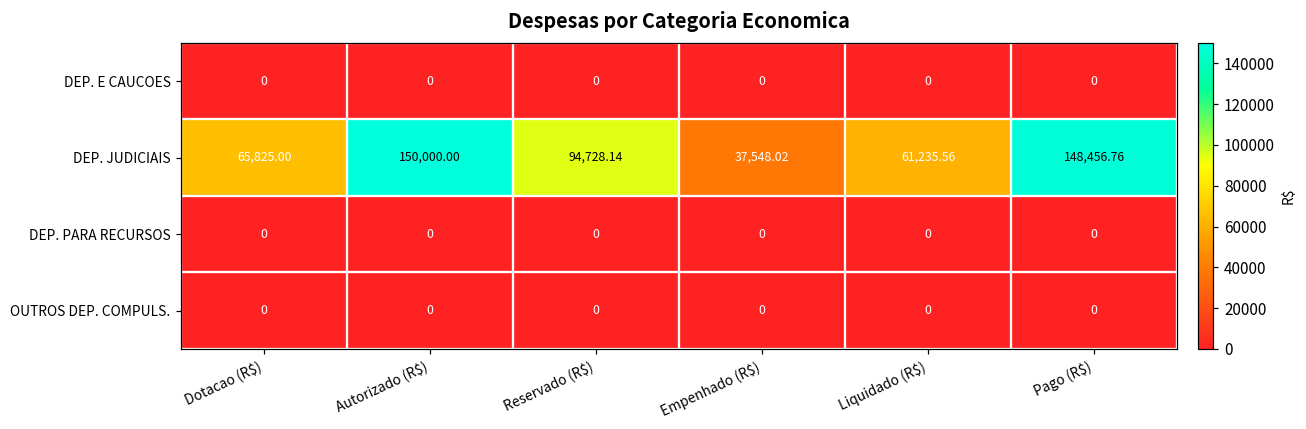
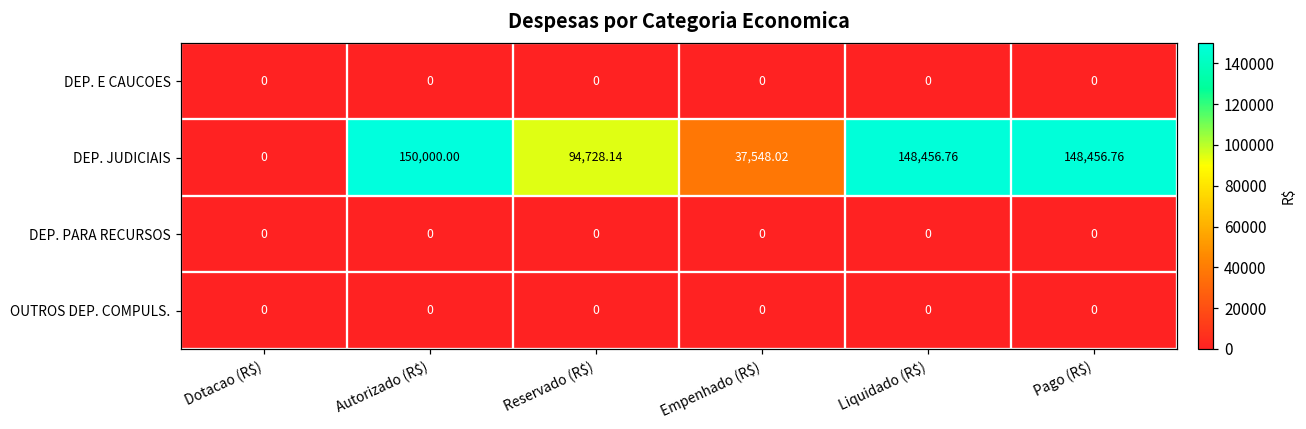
  {
    "DEP. E CAUCOES": {
      "Dotacao (R$)": "0",
      "Autorizado (R$)": "0",
      "Reservado (R$)": "0",
      "Empenhado (R$)": "0",
      "Liquidado (R$)": "0",
      "Pago (R$)": "0"
    },
    "DEP. JUDICIAIS": {
-     "Dotacao (R$)": "65,825.00",
+     "Dotacao (R$)": "0",
      "Autorizado (R$)": "150,000.00",
      "Reservado (R$)": "94,728.14",
      "Empenhado (R$)": "37,548.02",
-     "Liquidado (R$)": "61,235.56",
+     "Liquidado (R$)": "148,456.76",
      "Pago (R$)": "148,456.76"
    },
    "DEP. PARA RECURSOS": {
      "Dotacao (R$)": "0",
      "Autorizado (R$)": "0",
      "Reservado (R$)": "0",
      "Empenhado (R$)": "0",
      "Liquidado (R$)": "0",
      "Pago (R$)": "0"
    },
    "OUTROS DEP. COMPULS.": {
      "Dotacao (R$)": "0",
      "Autorizado (R$)": "0",
      "Reservado (R$)": "0",
      "Empenhado (R$)": "0",
      "Liquidado (R$)": "0",
      "Pago (R$)": "0"
    }
  }
